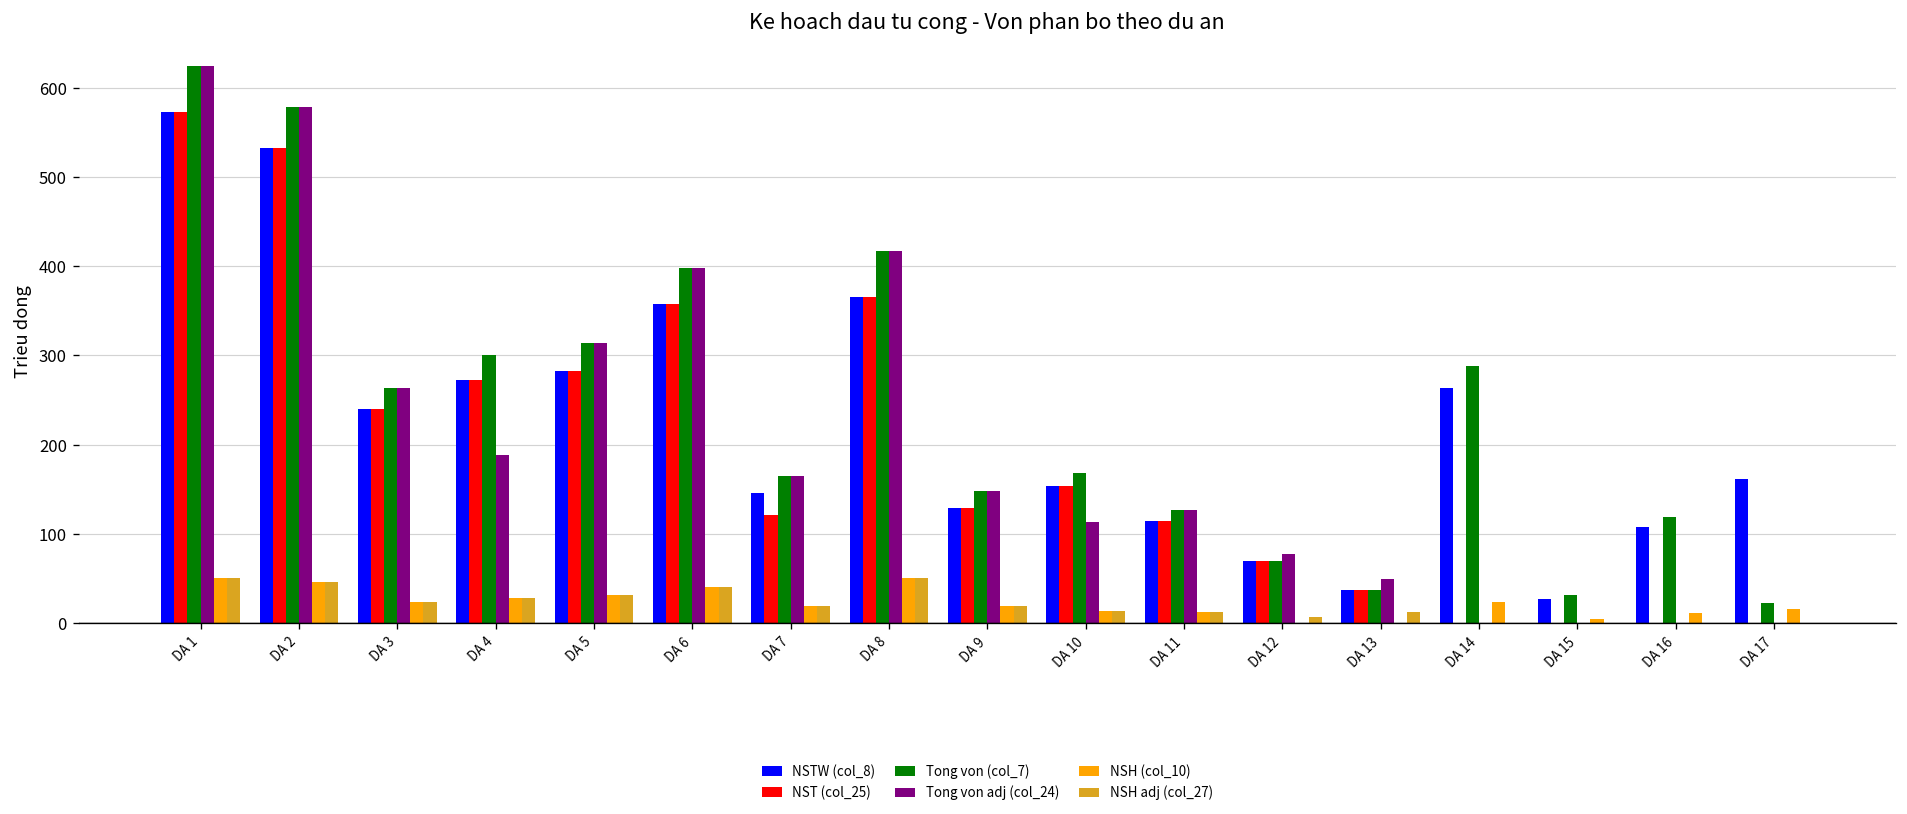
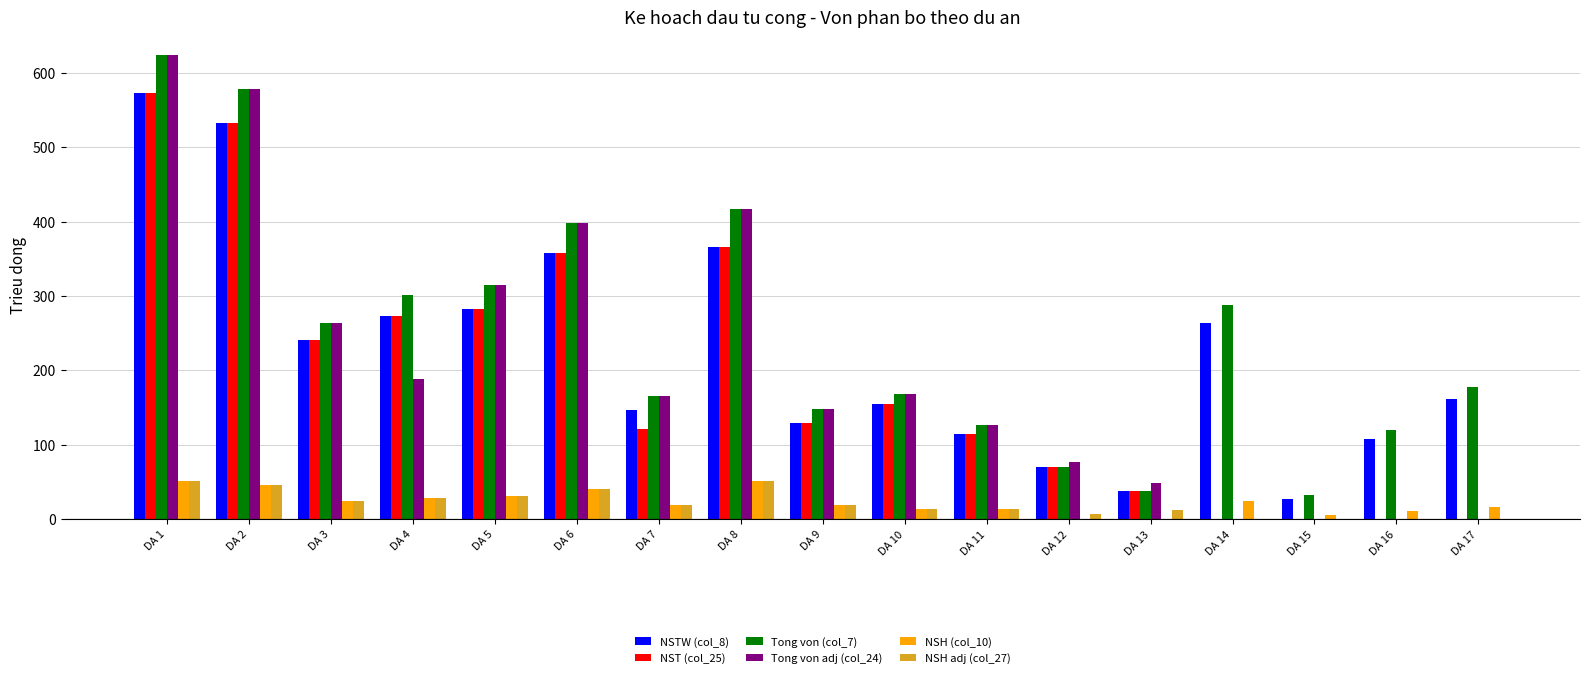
  {
    "NSTW (col_8)": {
      "DA 1": 570,
      "DA 2": 530,
      "DA 3": 240,
      "DA 4": 270,
      "DA 5": 280,
      "DA 6": 360,
      "DA 7": 150,
      "DA 8": 370,
      "DA 9": 130,
      "DA 10": 150,
      "DA 11": 110,
      "DA 12": 70,
      "DA 13": 40,
      "DA 14": 260,
      "DA 15": 30,
      "DA 16": 110,
      "DA 17": 160
    },
    "NST (col_25)": {
      "DA 1": 570,
      "DA 2": 530,
      "DA 3": 240,
      "DA 4": 270,
      "DA 5": 280,
      "DA 6": 360,
      "DA 7": 120,
      "DA 8": 370,
      "DA 9": 130,
      "DA 10": 150,
      "DA 11": 110,
      "DA 12": 70,
      "DA 13": 40,
      "DA 14": 0,
      "DA 15": 0,
      "DA 16": 0,
      "DA 17": 0
    },
    "Tong von (col_7)": {
      "DA 1": 620,
      "DA 2": 580,
      "DA 3": 260,
      "DA 4": 300,
      "DA 5": 310,
      "DA 6": 400,
      "DA 7": 170,
      "DA 8": 420,
      "DA 9": 150,
      "DA 10": 170,
      "DA 11": 130,
      "DA 12": 70,
      "DA 13": 40,
      "DA 14": 290,
      "DA 15": 30,
      "DA 16": 120,
-     "DA 17": 20
+     "DA 17": 180
    },
    "Tong von adj (col_24)": {
      "DA 1": 620,
      "DA 2": 580,
      "DA 3": 260,
      "DA 4": 190,
      "DA 5": 310,
      "DA 6": 400,
      "DA 7": 170,
      "DA 8": 420,
      "DA 9": 150,
-     "DA 10": 110,
+     "DA 10": 170,
      "DA 11": 130,
      "DA 12": 80,
      "DA 13": 50,
      "DA 14": 0,
      "DA 15": 0,
      "DA 16": 0,
      "DA 17": 0
    }
  }
